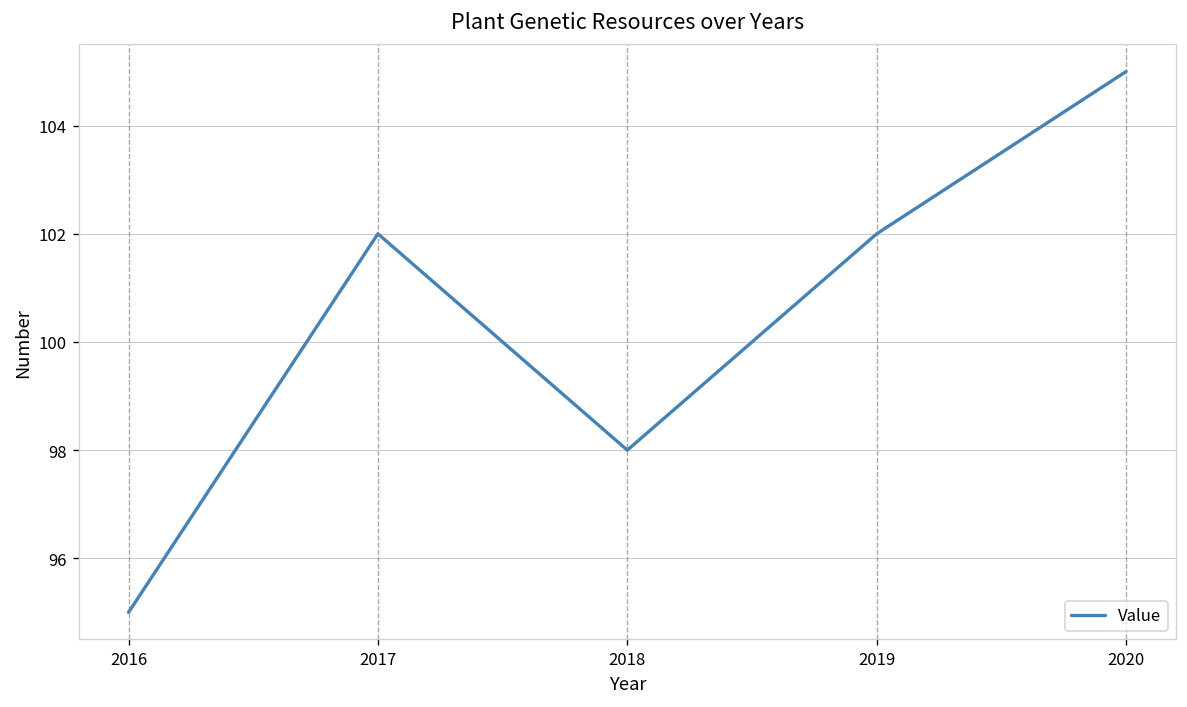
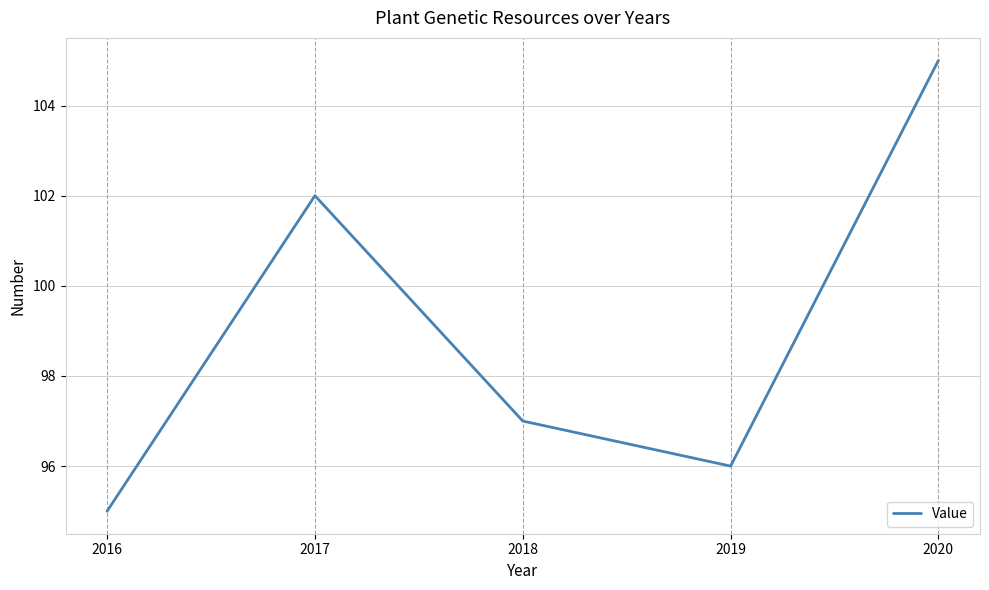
  {
    "2016": 95,
    "2017": 102,
-   "2018": 98,
-   "2019": 102,
+   "2018": 97,
+   "2019": 96,
    "2020": 105
  }
